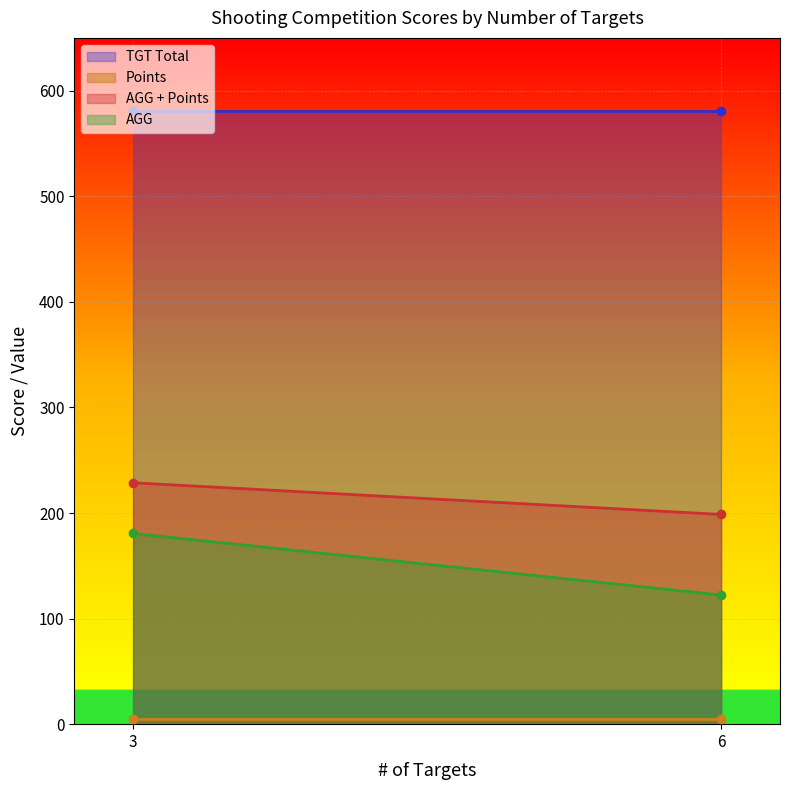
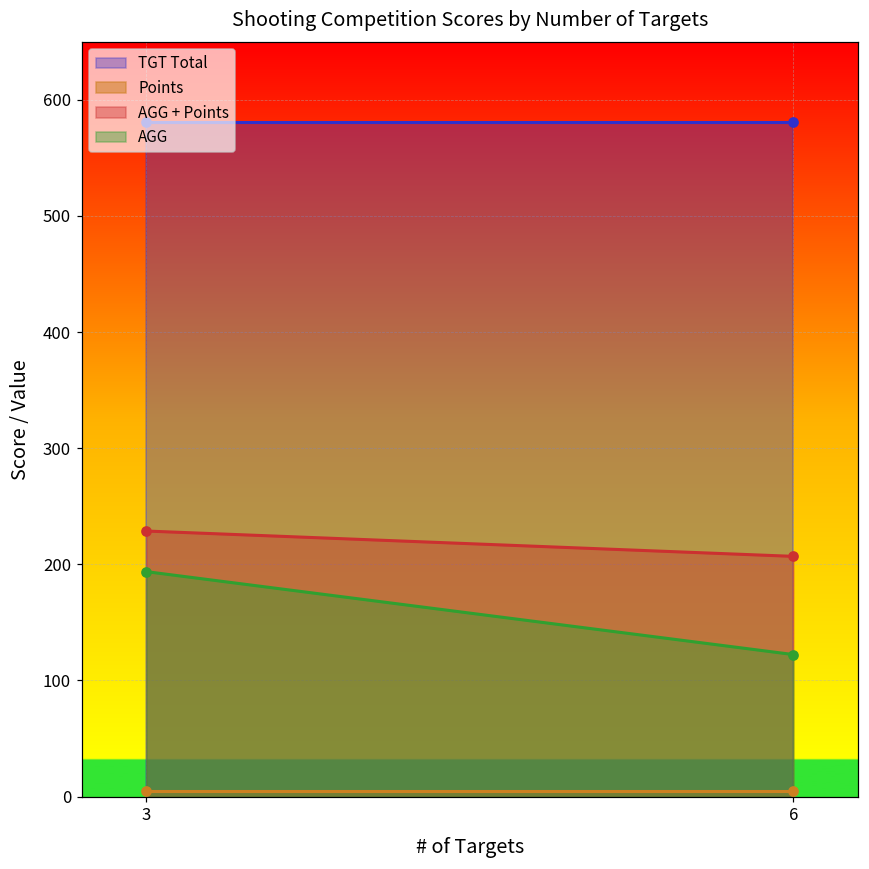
  {
    "TGT Total": {
      "6": 581
    },
    "Points": {
      "3": 5,
      "6": 5
    },
    "AGG + Points": {
      "3": 229,
-     "6": 199
+     "6": 207
    },
    "AGG": {
-     "3": 181,
+     "3": 194,
      "6": 122
    }
  }
